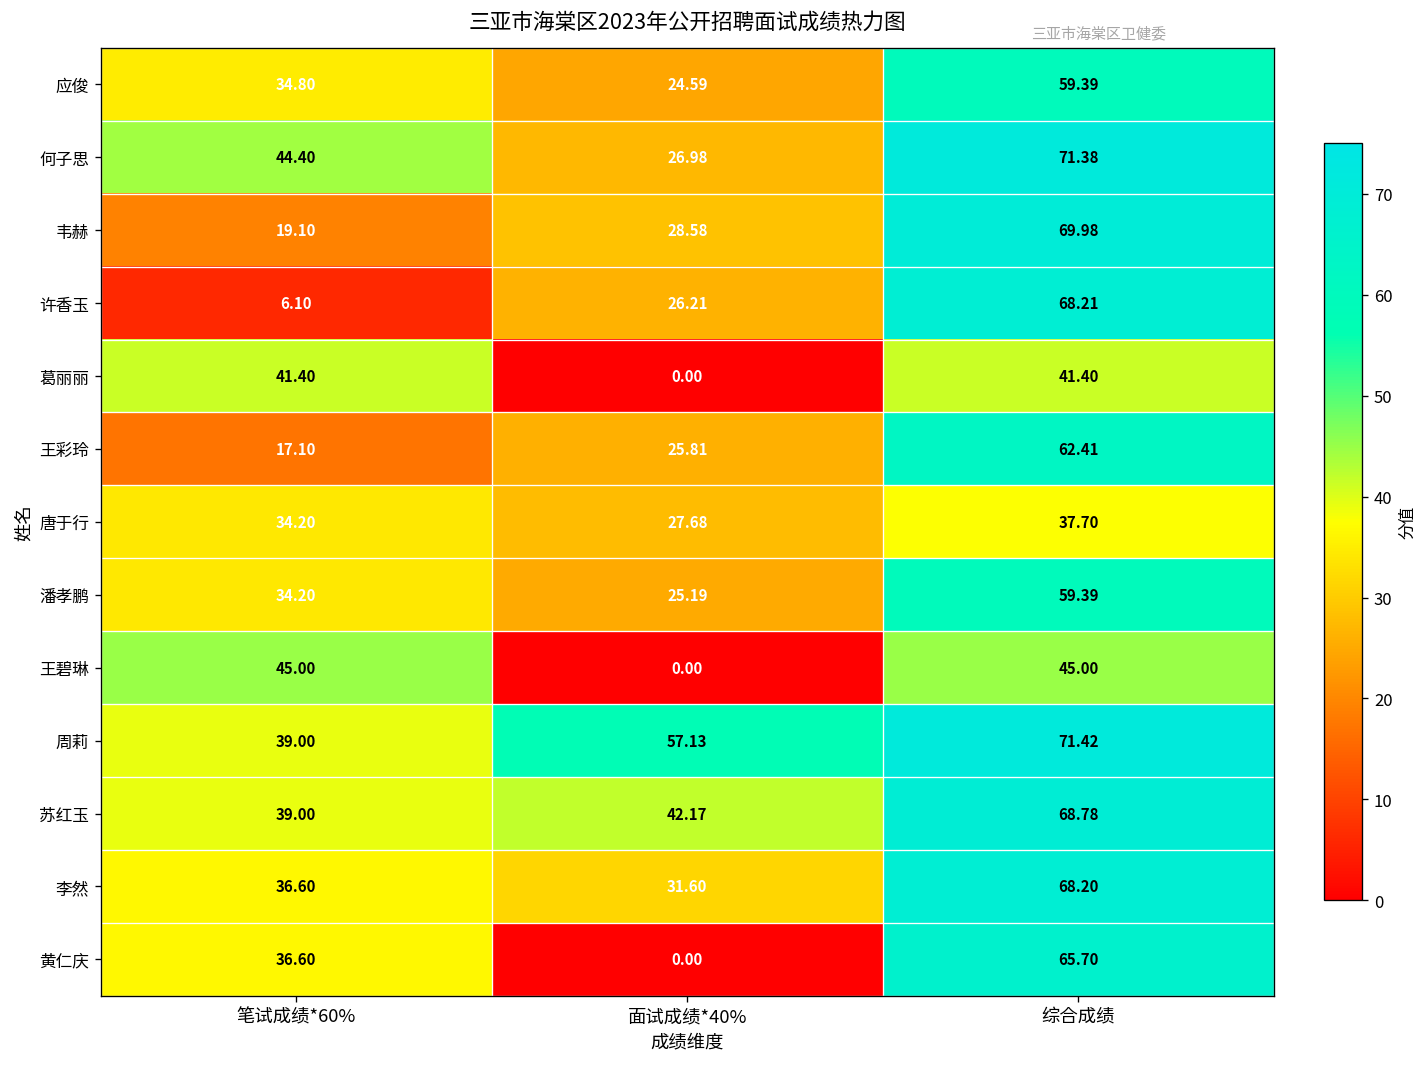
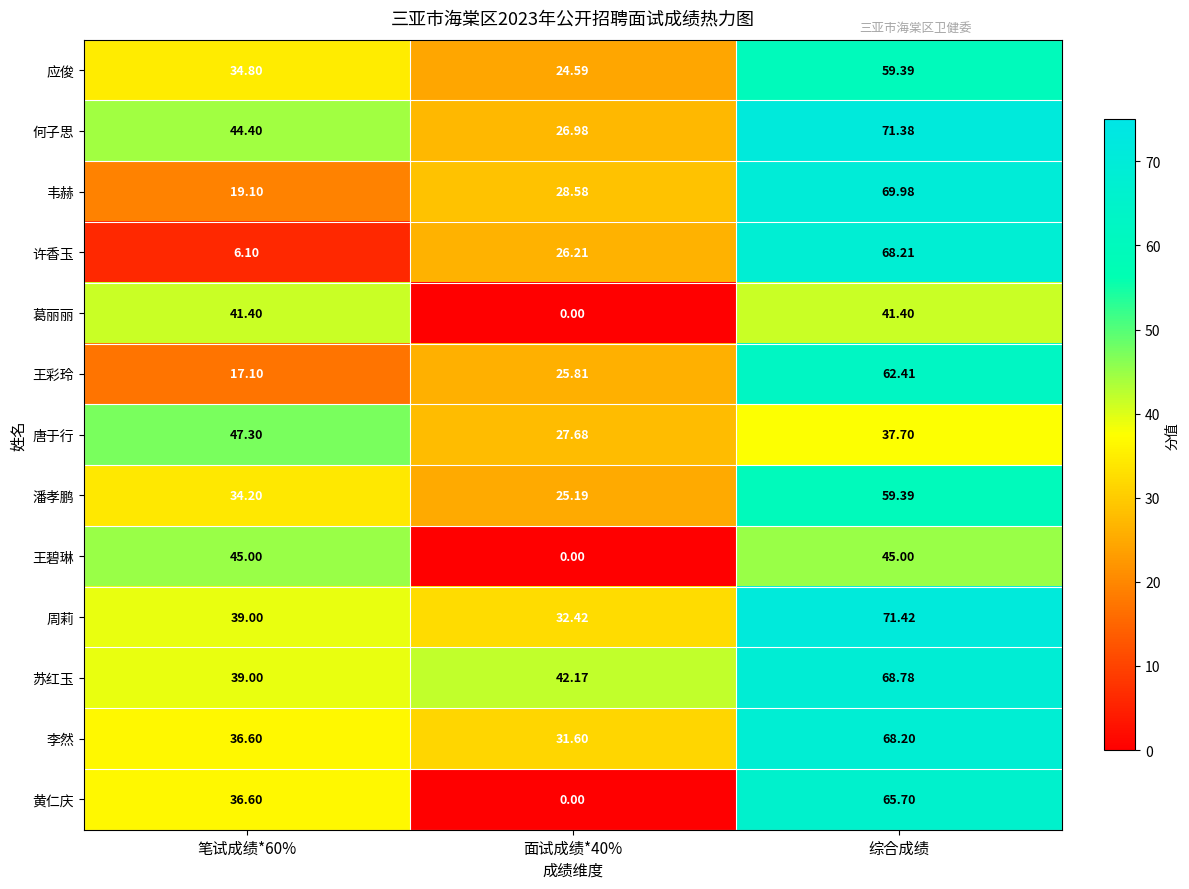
  {
    "应俊": {
      "笔试成绩*60%": 34.80,
      "面试成绩*40%": 24.59,
      "综合成绩": 59.39
    },
    "何子思": {
      "笔试成绩*60%": 44.40,
      "面试成绩*40%": 26.98,
      "综合成绩": 71.38
    },
    "韦赫": {
      "笔试成绩*60%": 19.10,
      "面试成绩*40%": 28.58,
      "综合成绩": 69.98
    },
    "许香玉": {
      "笔试成绩*60%": 6.10,
      "面试成绩*40%": 26.21,
      "综合成绩": 68.21
    },
    "葛丽丽": {
      "笔试成绩*60%": 41.40,
      "面试成绩*40%": 0.00,
      "综合成绩": 41.40
    },
    "王彩玲": {
      "笔试成绩*60%": 17.10,
      "面试成绩*40%": 25.81,
      "综合成绩": 62.41
    },
    "唐于行": {
-     "笔试成绩*60%": 34.20,
+     "笔试成绩*60%": 47.30,
      "面试成绩*40%": 27.68,
      "综合成绩": 37.70
    },
    "潘孝鹏": {
      "笔试成绩*60%": 34.20,
      "面试成绩*40%": 25.19,
      "综合成绩": 59.39
    },
    "王碧琳": {
      "笔试成绩*60%": 45.00,
      "面试成绩*40%": 0.00,
      "综合成绩": 45.00
    },
    "周莉": {
      "笔试成绩*60%": 39.00,
-     "面试成绩*40%": 57.13,
+     "面试成绩*40%": 32.42,
      "综合成绩": 71.42
    },
    "苏红玉": {
      "笔试成绩*60%": 39.00,
      "面试成绩*40%": 42.17,
      "综合成绩": 68.78
    },
    "李然": {
      "笔试成绩*60%": 36.60,
      "面试成绩*40%": 31.60,
      "综合成绩": 68.20
    },
    "黄仁庆": {
      "笔试成绩*60%": 36.60,
      "面试成绩*40%": 0.00,
      "综合成绩": 65.70
    }
  }
